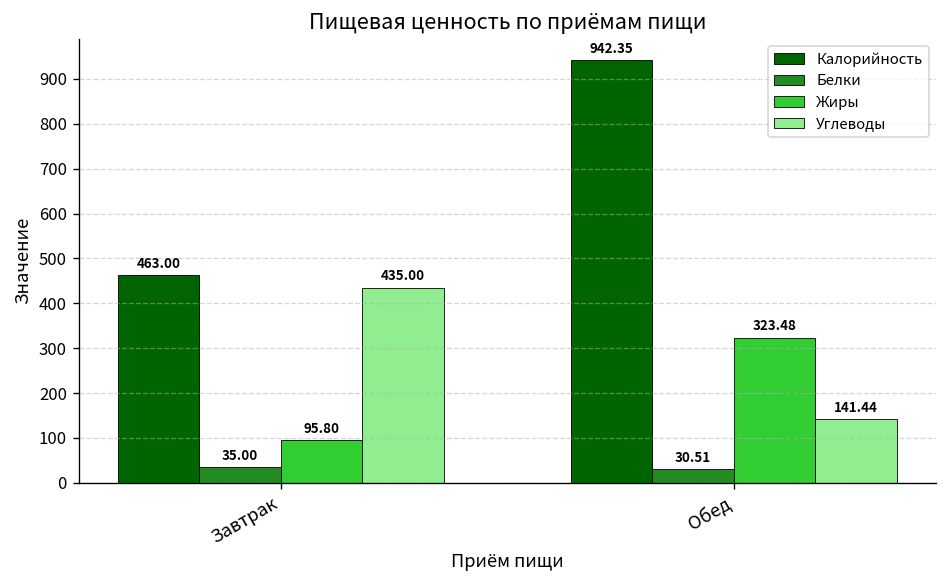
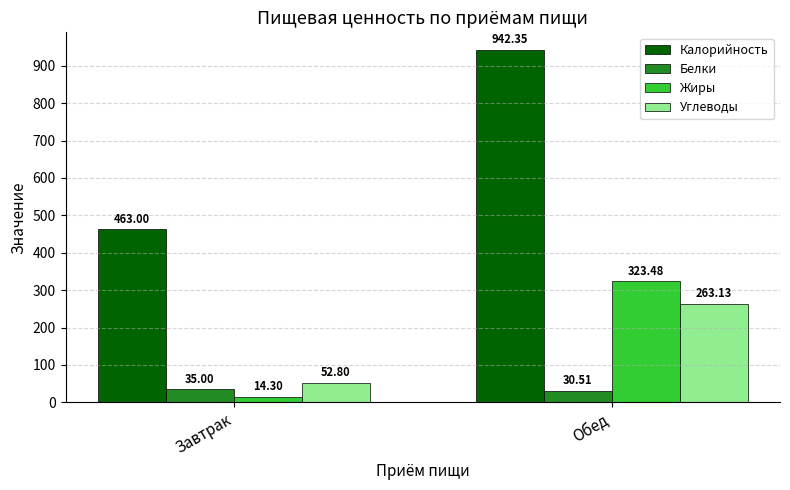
  {
    "Калорийность": {
      "Завтрак": 463.00,
      "Обед": 942.35
    },
    "Белки": {
      "Завтрак": 35.00,
      "Обед": 30.51
    },
    "Жиры": {
-     "Завтрак": 95.80,
+     "Завтрак": 14.30,
      "Обед": 323.48
    },
    "Углеводы": {
-     "Завтрак": 435.00,
-     "Обед": 141.44
+     "Завтрак": 52.80,
+     "Обед": 263.13
    }
  }
